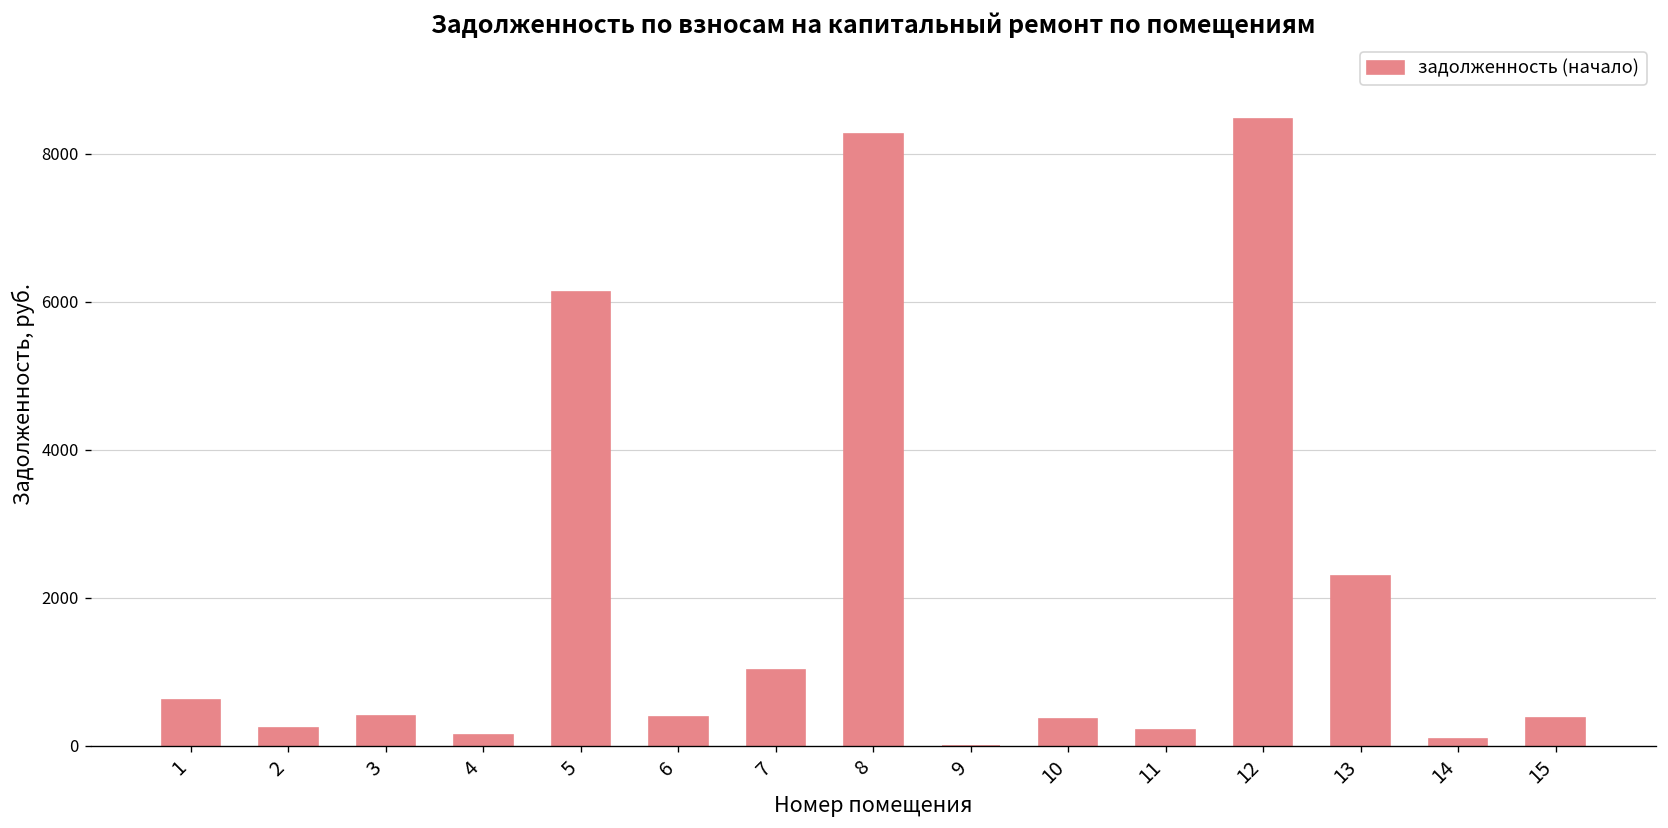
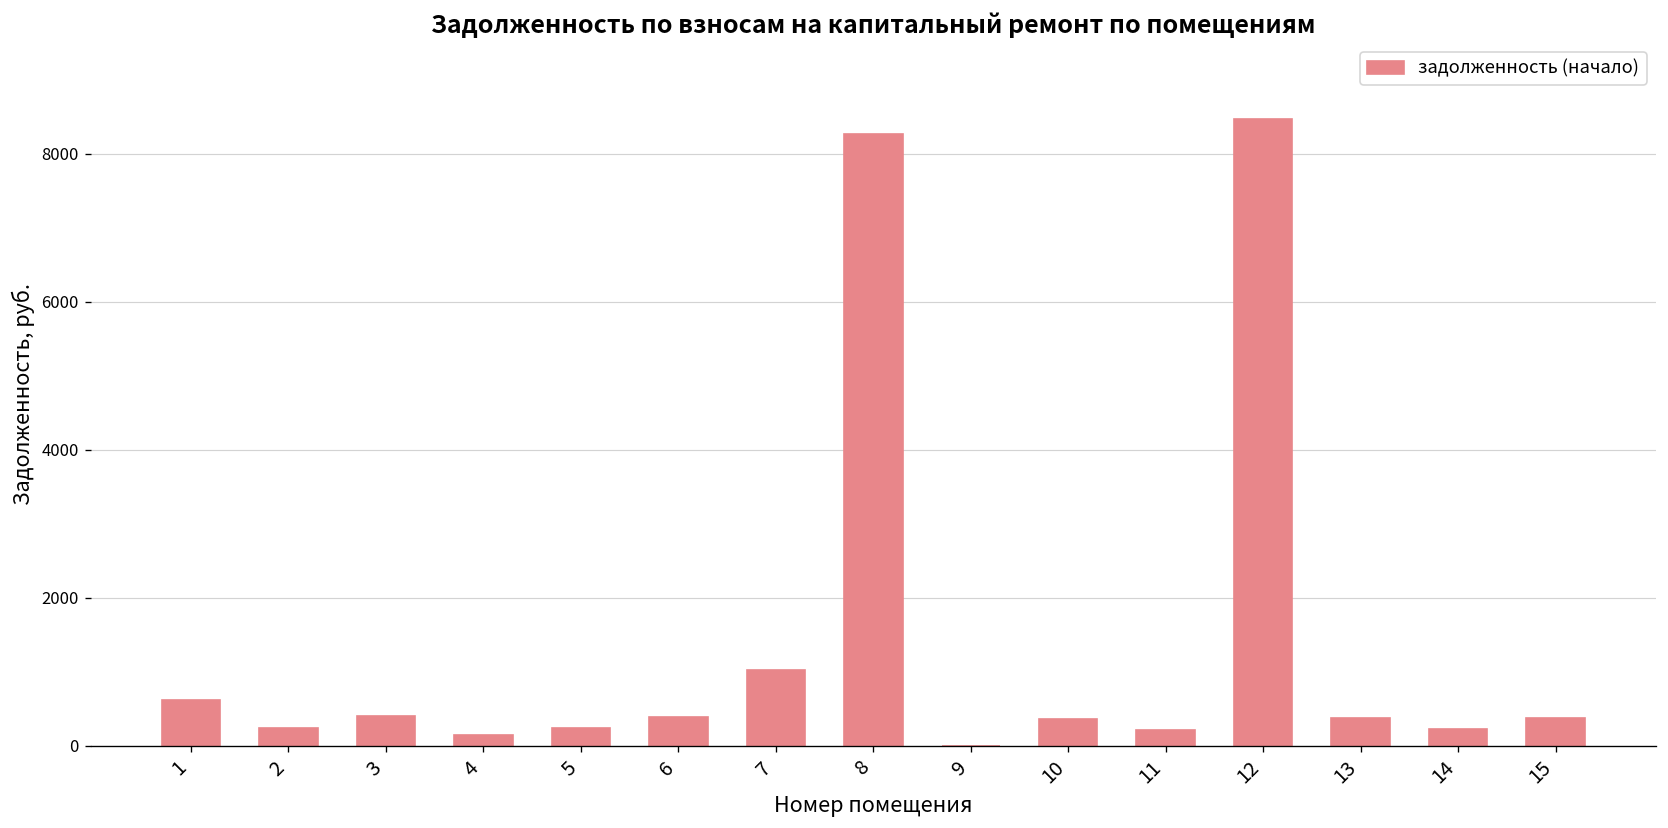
  {
    "1": 600,
    "2": 200,
    "3": 400,
    "4": 100,
-   "5": 6100,
+   "5": 200,
    "6": 400,
    "7": 1000,
    "8": 8300,
    "9": 0,
    "10": 400,
    "11": 200,
    "12": 8500,
-   "13": 2300,
-   "14": 100,
+   "13": 400,
+   "14": 200,
    "15": 400
  }
